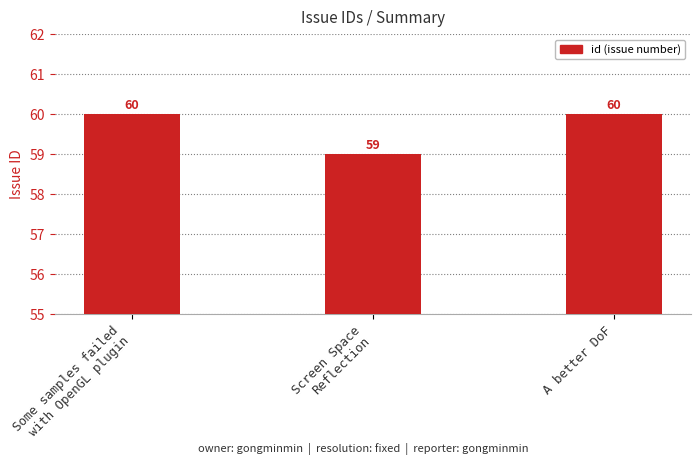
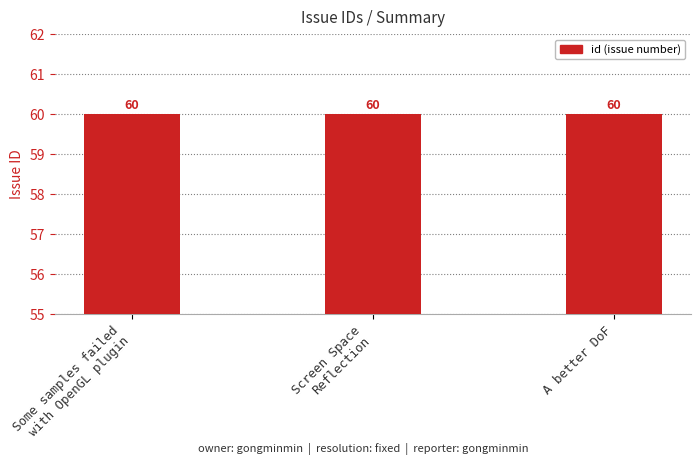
  {
    "Some samples failed with OpenGL plugin": 60,
-   "Screen Space Reflection": 59,
+   "Screen Space Reflection": 60,
    "A better DoF": 60
  }
